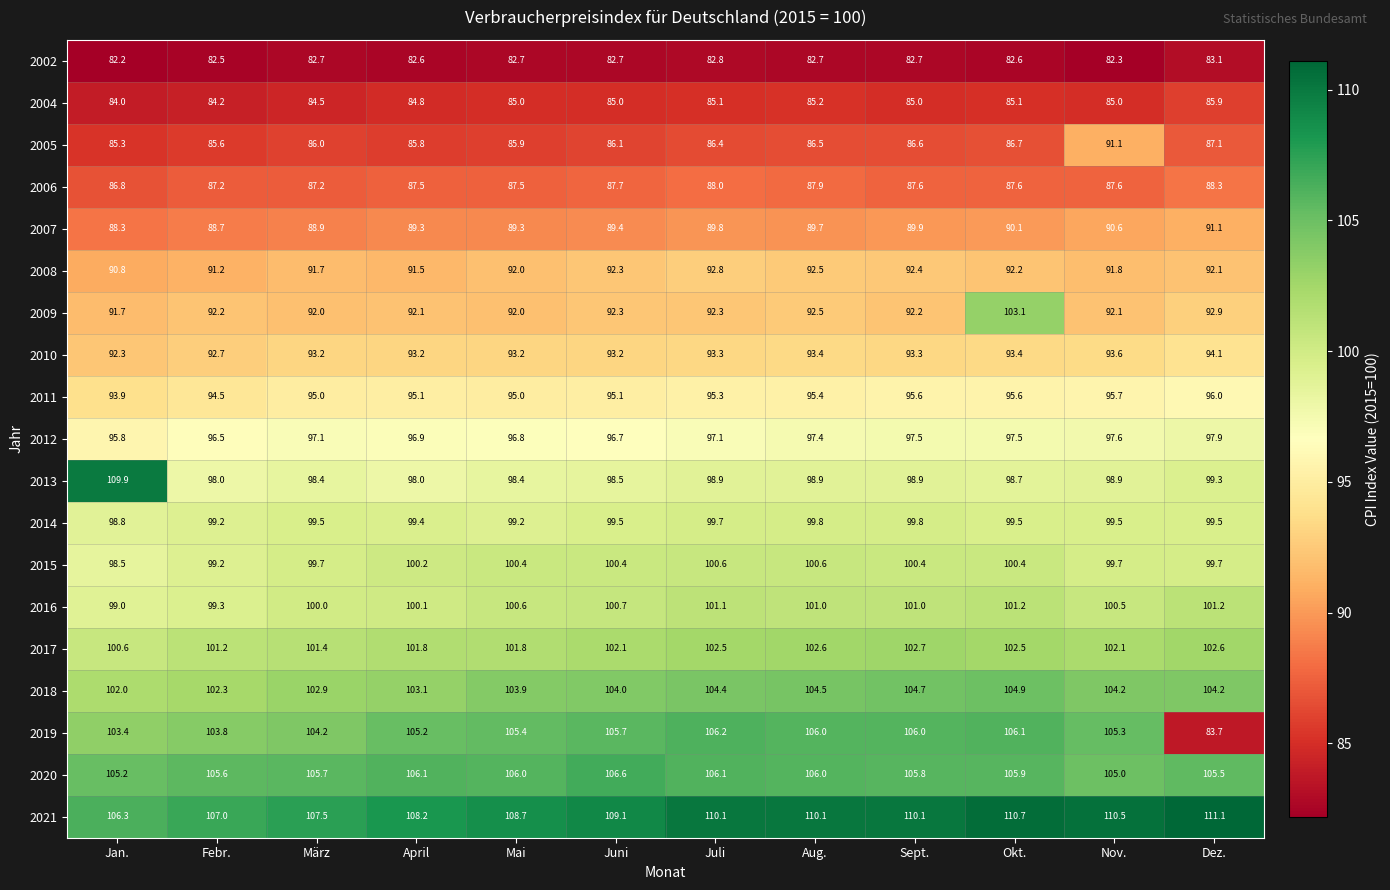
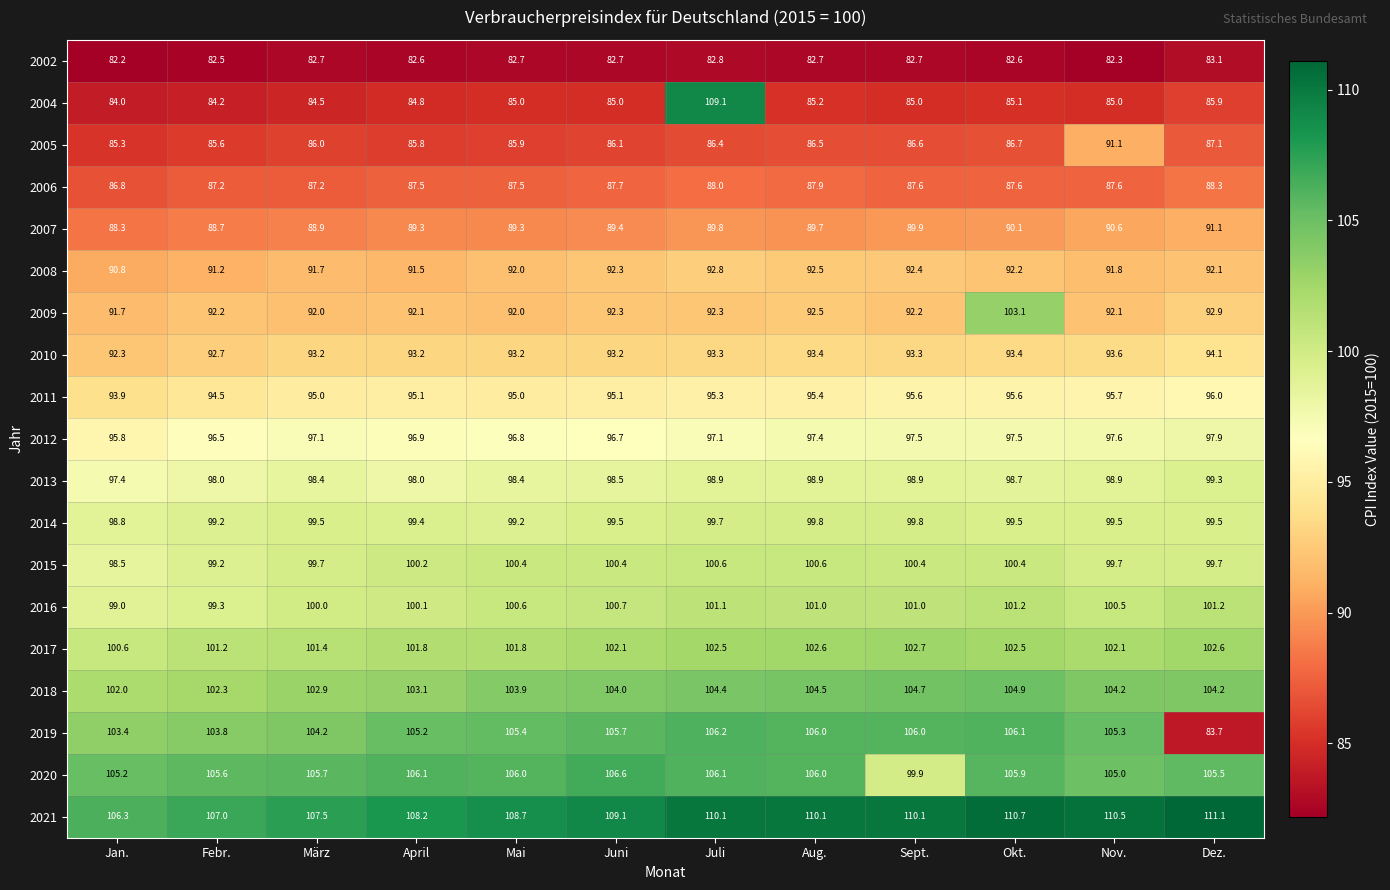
  {
    "2004": {
      "Jan.": 84.0,
      "Febr.": 84.2,
      "März": 84.5,
      "April": 84.8,
      "Mai": 85.0,
      "Juni": 85.0,
-     "Juli": 85.1,
+     "Juli": 109.1,
      "Aug.": 85.2,
      "Sept.": 85.0,
      "Okt.": 85.1,
      "Nov.": 85.0,
      "Dez.": 85.9
    },
    "2013": {
-     "Jan.": 109.9,
+     "Jan.": 97.4,
      "Febr.": 98.0,
      "März": 98.4,
      "April": 98.0,
      "Mai": 98.4,
      "Juni": 98.5,
      "Juli": 98.9,
      "Aug.": 98.9,
      "Sept.": 98.9,
      "Okt.": 98.7,
      "Nov.": 98.9,
      "Dez.": 99.3
    },
    "2020": {
      "Jan.": 105.2,
      "Febr.": 105.6,
      "März": 105.7,
      "April": 106.1,
      "Mai": 106.0,
      "Juni": 106.6,
      "Juli": 106.1,
      "Aug.": 106.0,
-     "Sept.": 105.8,
+     "Sept.": 99.9,
      "Okt.": 105.9,
      "Nov.": 105.0,
      "Dez.": 105.5
    }
  }
